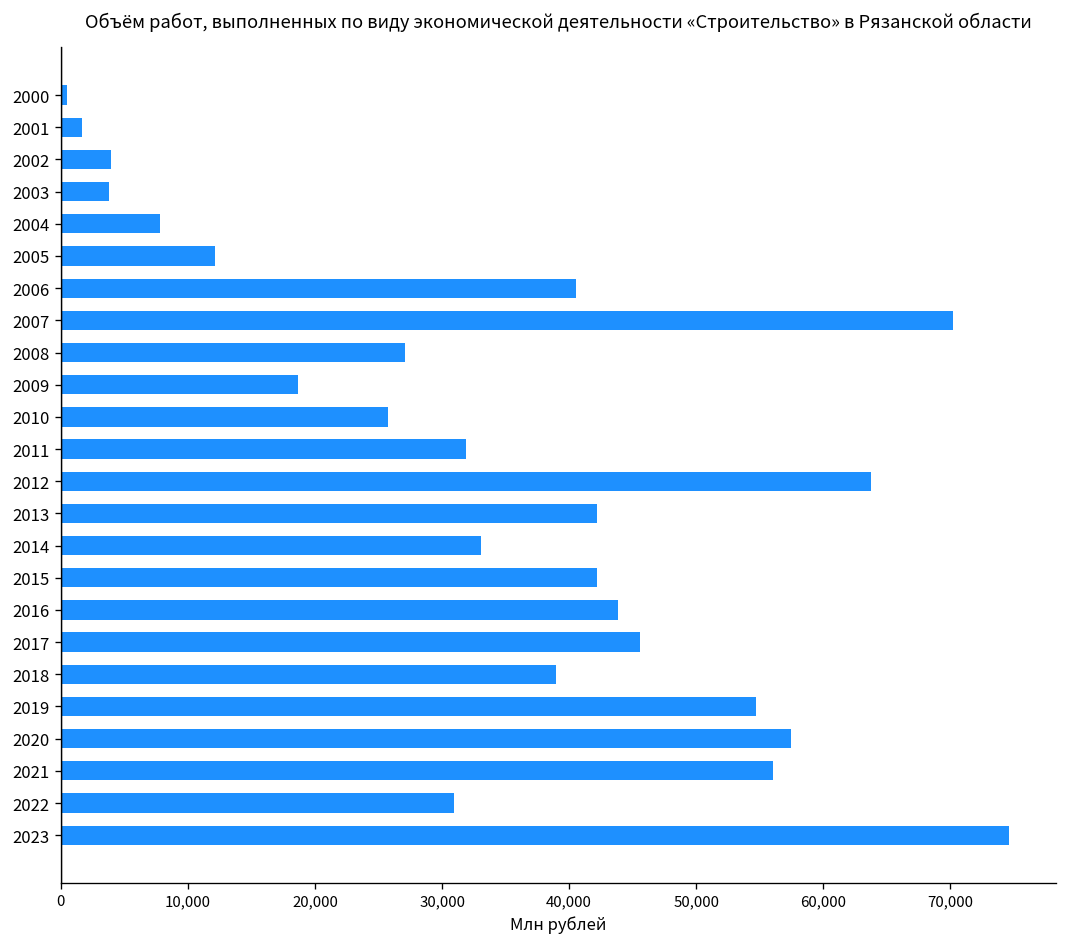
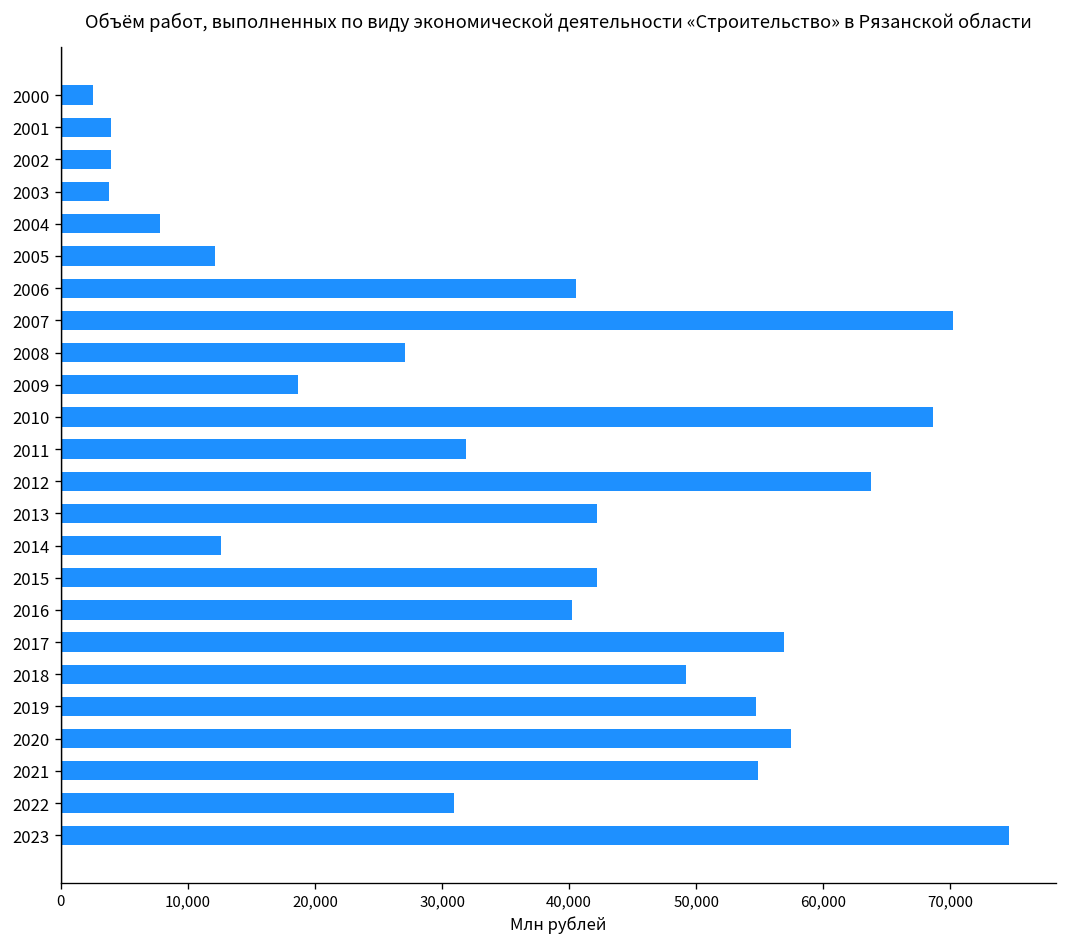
  {
-   "2000": "500",
-   "2001": "1,700",
+   "2000": "2,600",
+   "2001": "3,900",
    "2002": "4,000",
    "2003": "3,800",
    "2004": "7,800",
    "2005": "12,200",
    "2006": "40,600",
    "2007": "70,200",
    "2008": "27,100",
    "2009": "18,700",
-   "2010": "25,800",
+   "2010": "68,600",
    "2011": "31,900",
    "2012": "63,700",
    "2013": "42,200",
-   "2014": "33,100",
+   "2014": "12,600",
    "2015": "42,200",
-   "2016": "43,800",
-   "2017": "45,600",
-   "2018": "39,000",
+   "2016": "40,200",
+   "2017": "56,900",
+   "2018": "49,200",
    "2019": "54,700",
    "2020": "57,400",
-   "2021": "56,000",
+   "2021": "54,900",
    "2022": "30,900",
    "2023": "74,600"
  }
